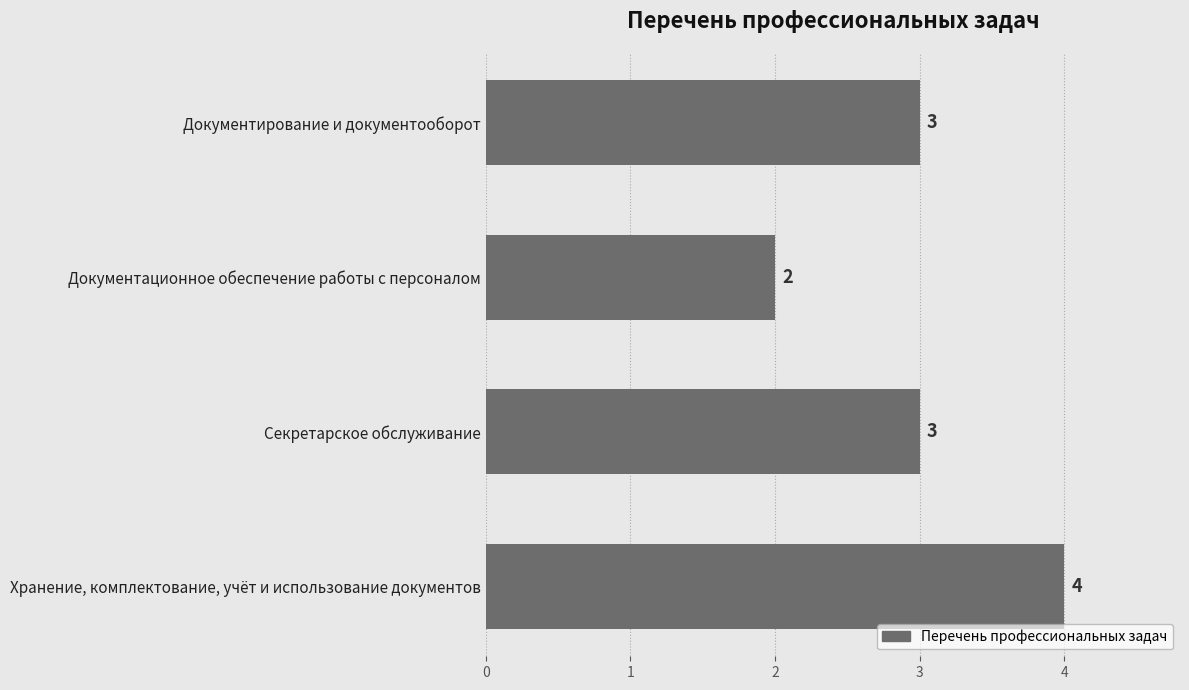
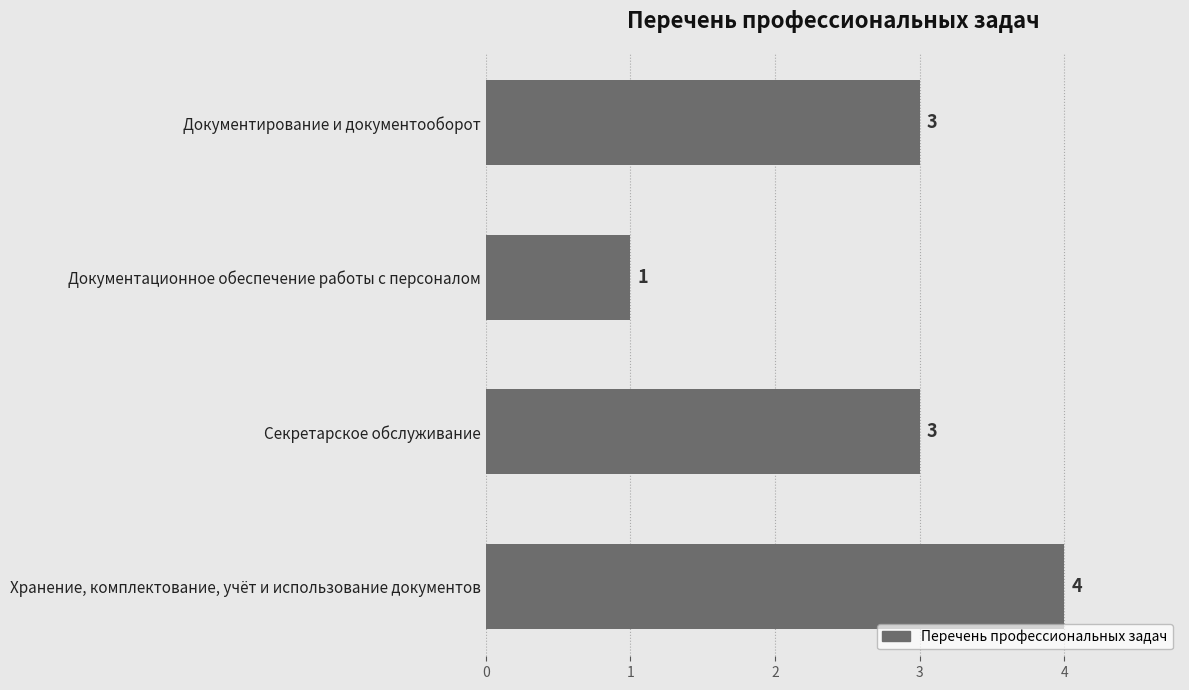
  {
    "Документирование и документооборот": 3,
-   "Документационное обеспечение работы с персоналом": 2,
+   "Документационное обеспечение работы с персоналом": 1,
    "Секретарское обслуживание": 3,
    "Хранение, комплектование, учёт и использование документов": 4
  }
